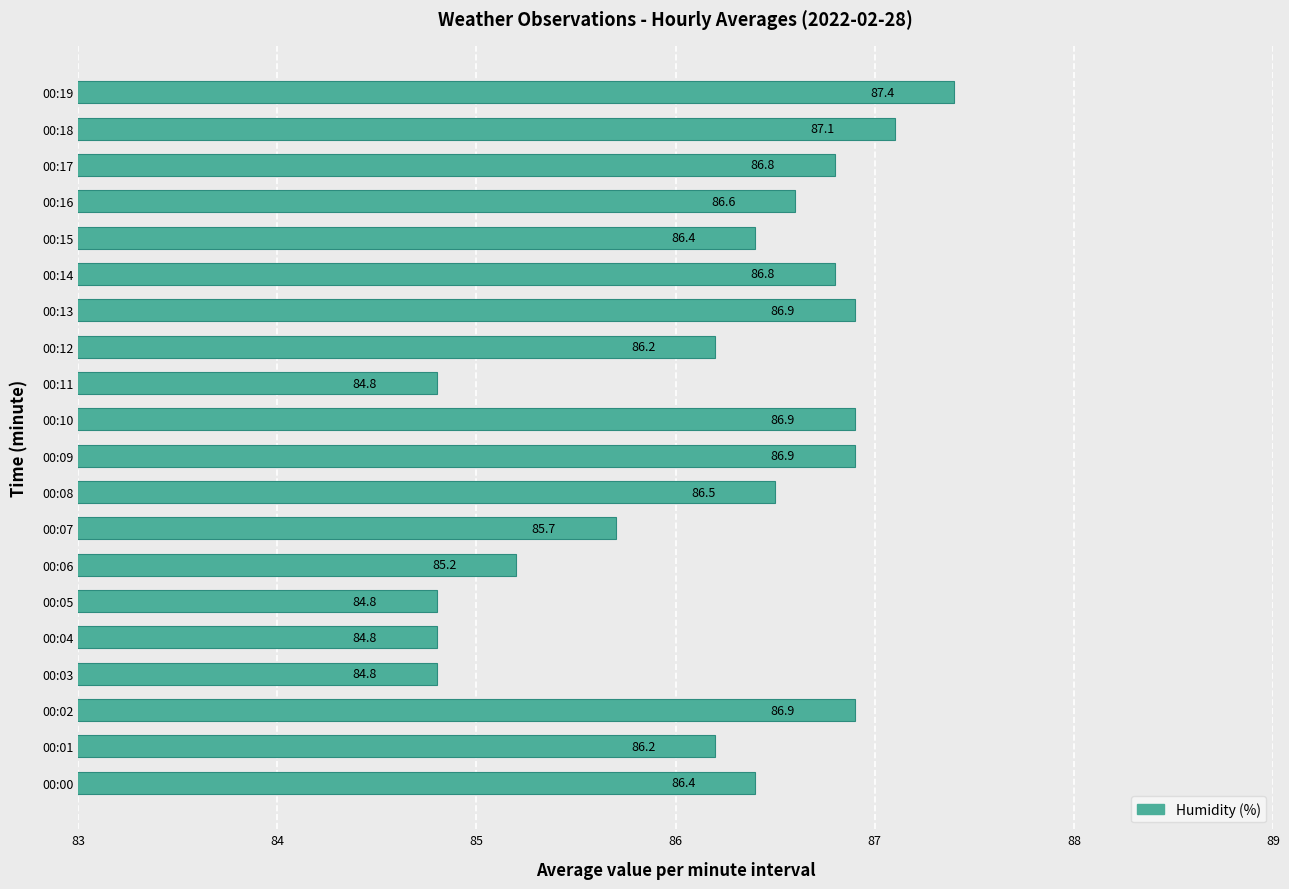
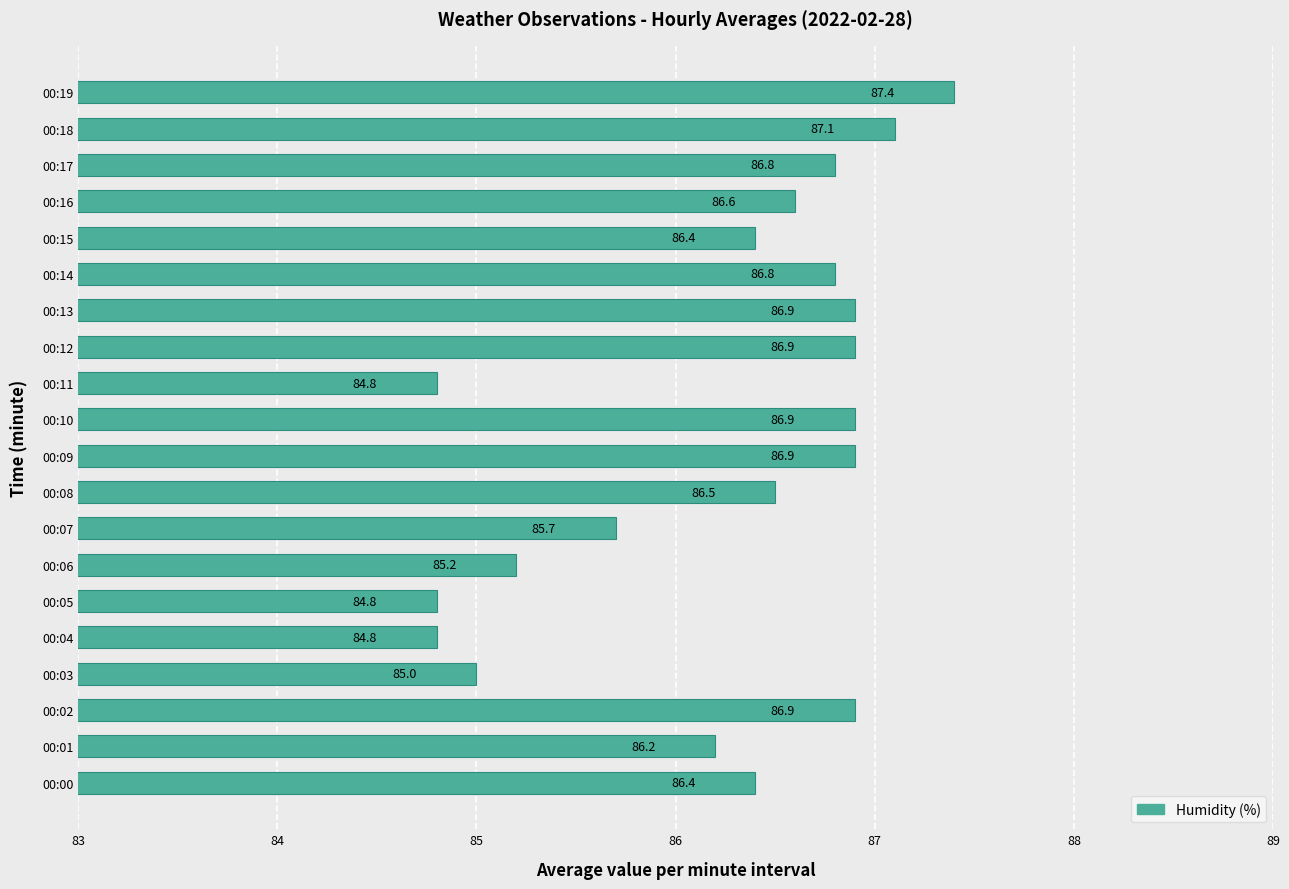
  {
    "00:19": 87.4,
    "00:18": 87.1,
    "00:17": 86.8,
    "00:16": 86.6,
    "00:15": 86.4,
    "00:14": 86.8,
    "00:13": 86.9,
-   "00:12": 86.2,
+   "00:12": 86.9,
    "00:11": 84.8,
    "00:10": 86.9,
    "00:09": 86.9,
    "00:08": 86.5,
    "00:07": 85.7,
    "00:06": 85.2,
    "00:05": 84.8,
    "00:04": 84.8,
-   "00:03": 84.8,
+   "00:03": 85.0,
    "00:02": 86.9,
    "00:01": 86.2,
    "00:00": 86.4
  }
